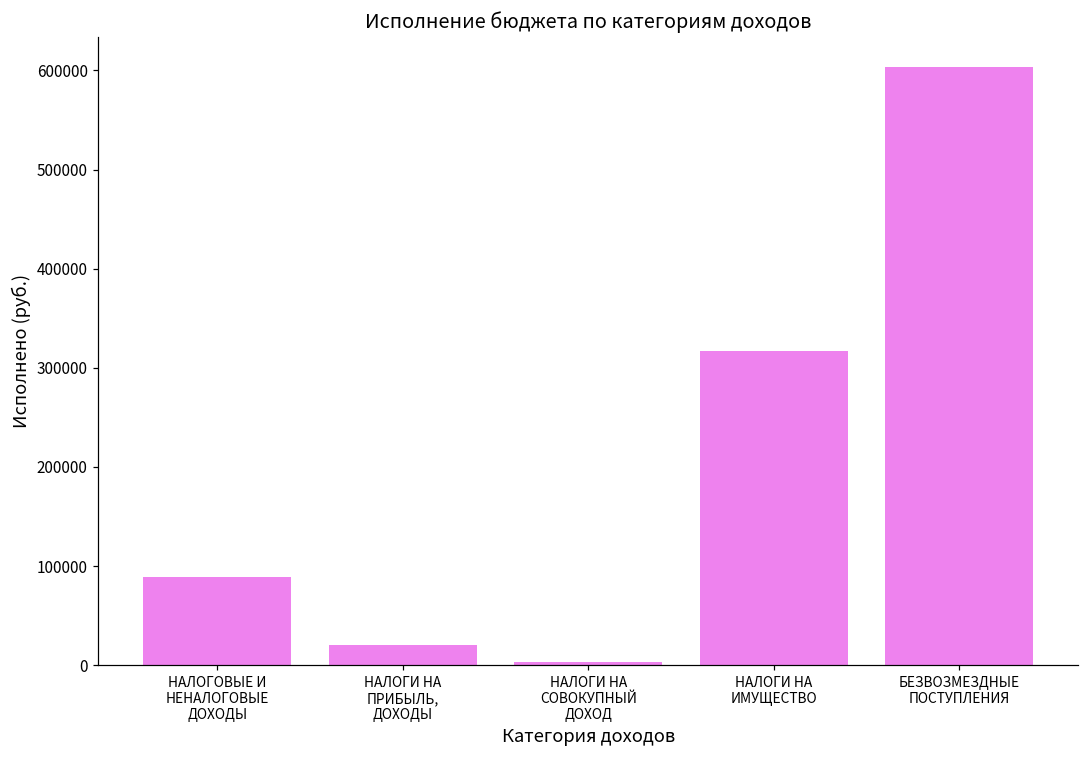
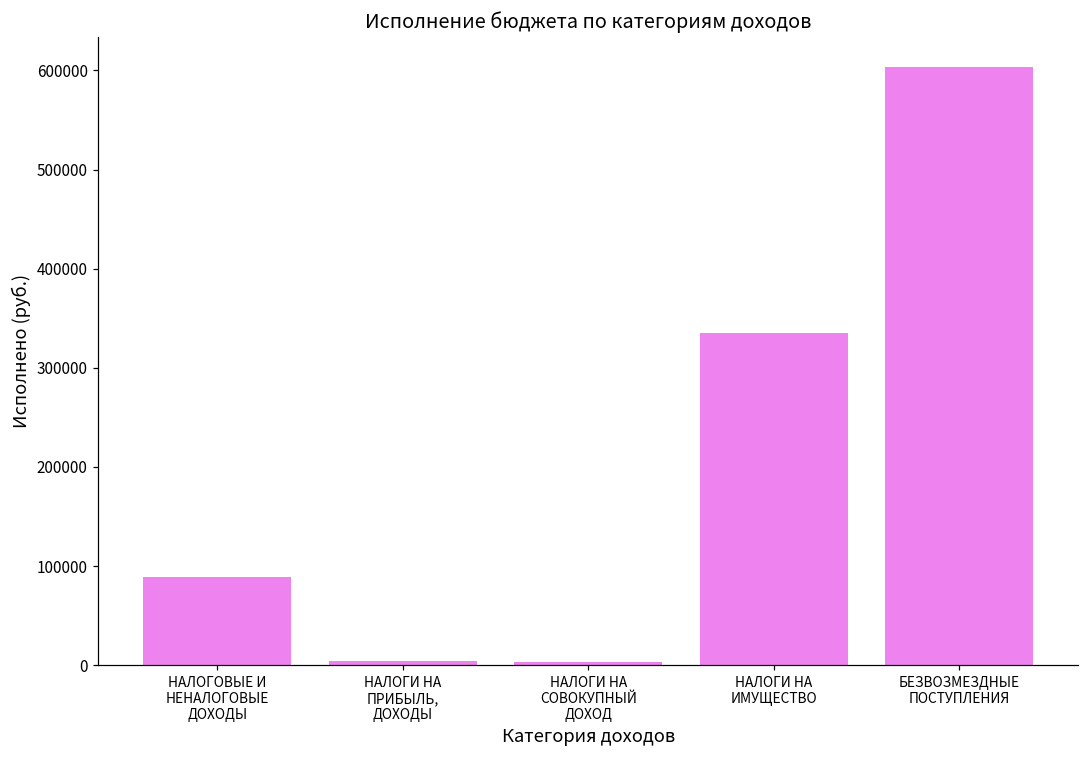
  {
    "НАЛОГОВЫЕ И НЕНАЛОГОВЫЕ ДОХОДЫ": 90000,
-   "НАЛОГИ НА ПРИБЫЛЬ, ДОХОДЫ": 20000,
+   "НАЛОГИ НА ПРИБЫЛЬ, ДОХОДЫ": 0,
    "НАЛОГИ НА СОВОКУПНЫЙ ДОХОД": 0,
-   "НАЛОГИ НА ИМУЩЕСТВО": 320000,
+   "НАЛОГИ НА ИМУЩЕСТВО": 340000,
    "БЕЗВОЗМЕЗДНЫЕ ПОСТУПЛЕНИЯ": 600000
  }
